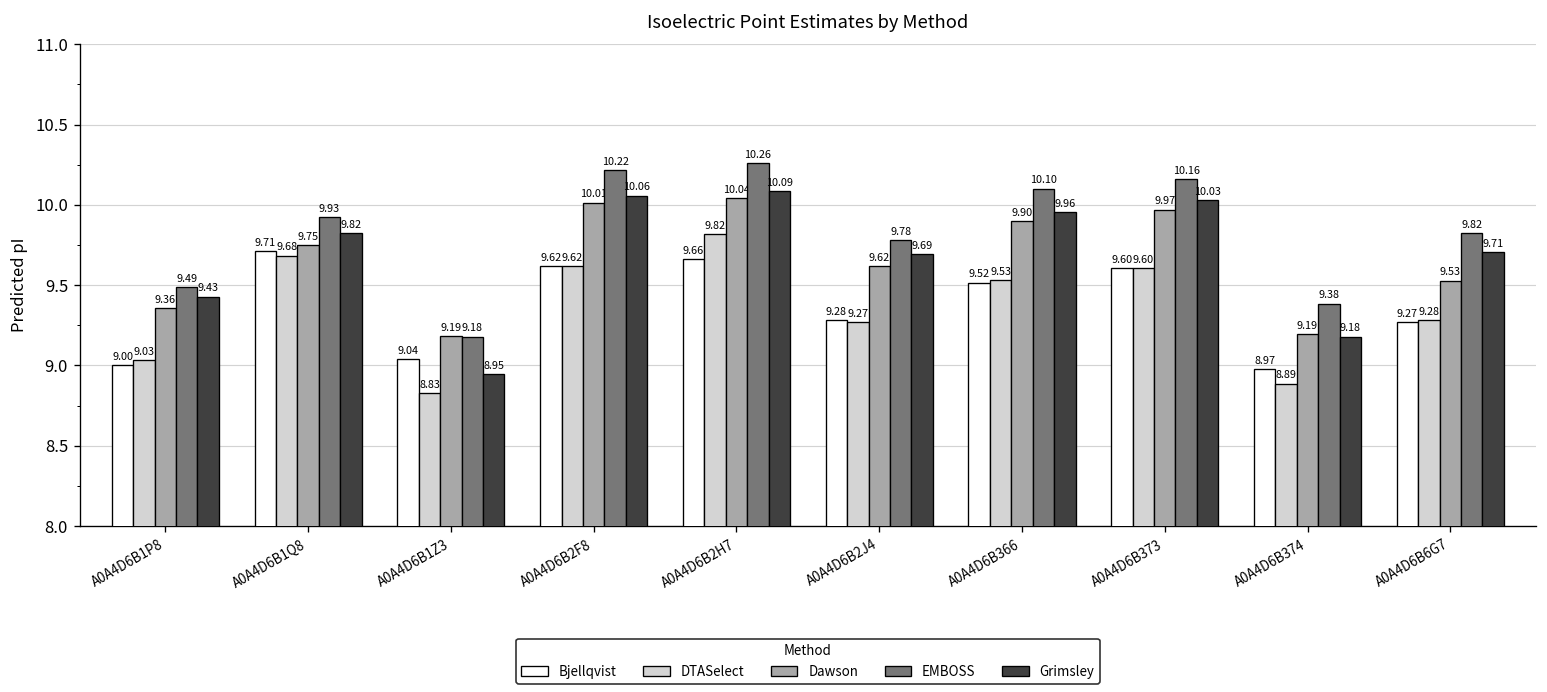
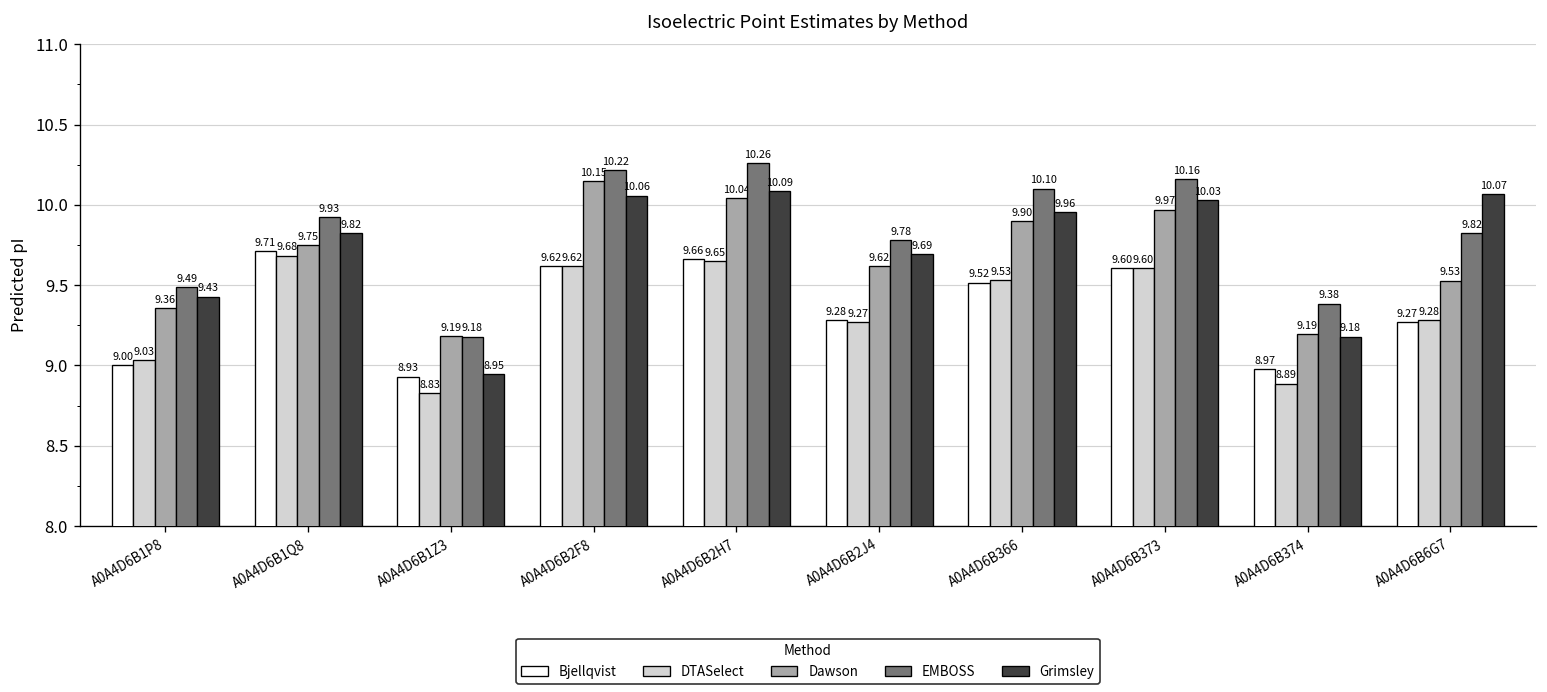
  {
    "Bjellqvist": {
      "A0A4D6B1P8": 9.00,
      "A0A4D6B1Q8": 9.71,
-     "A0A4D6B1Z3": 9.04,
+     "A0A4D6B1Z3": 8.93,
      "A0A4D6B2F8": 9.62,
      "A0A4D6B2H7": 9.66,
      "A0A4D6B2J4": 9.28,
      "A0A4D6B366": 9.52,
      "A0A4D6B373": 9.60,
      "A0A4D6B374": 8.97,
      "A0A4D6B6G7": 9.27
    },
    "DTASelect": {
      "A0A4D6B1P8": 9.03,
      "A0A4D6B1Q8": 9.68,
      "A0A4D6B1Z3": 8.83,
      "A0A4D6B2F8": 9.62,
-     "A0A4D6B2H7": 9.82,
+     "A0A4D6B2H7": 9.65,
      "A0A4D6B2J4": 9.27,
      "A0A4D6B366": 9.53,
      "A0A4D6B373": 9.60,
      "A0A4D6B374": 8.89,
      "A0A4D6B6G7": 9.28
    },
    "Dawson": {
      "A0A4D6B1P8": 9.36,
      "A0A4D6B1Q8": 9.75,
      "A0A4D6B1Z3": 9.19,
-     "A0A4D6B2F8": 10.01,
+     "A0A4D6B2F8": 10.15,
      "A0A4D6B2H7": 10.04,
      "A0A4D6B2J4": 9.62,
      "A0A4D6B366": 9.90,
      "A0A4D6B373": 9.97,
      "A0A4D6B374": 9.19,
      "A0A4D6B6G7": 9.53
    },
    "EMBOSS": {
      "A0A4D6B1P8": 9.49,
      "A0A4D6B1Q8": 9.93,
      "A0A4D6B1Z3": 9.18,
      "A0A4D6B2F8": 10.22,
      "A0A4D6B2H7": 10.26,
      "A0A4D6B2J4": 9.78,
      "A0A4D6B366": 10.10,
      "A0A4D6B373": 10.16,
      "A0A4D6B374": 9.38,
      "A0A4D6B6G7": 9.82
    },
    "Grimsley": {
      "A0A4D6B1P8": 9.43,
      "A0A4D6B1Q8": 9.82,
      "A0A4D6B1Z3": 8.95,
      "A0A4D6B2F8": 10.06,
      "A0A4D6B2H7": 10.09,
      "A0A4D6B2J4": 9.69,
      "A0A4D6B366": 9.96,
      "A0A4D6B373": 10.03,
      "A0A4D6B374": 9.18,
-     "A0A4D6B6G7": 9.71
+     "A0A4D6B6G7": 10.07
    }
  }
